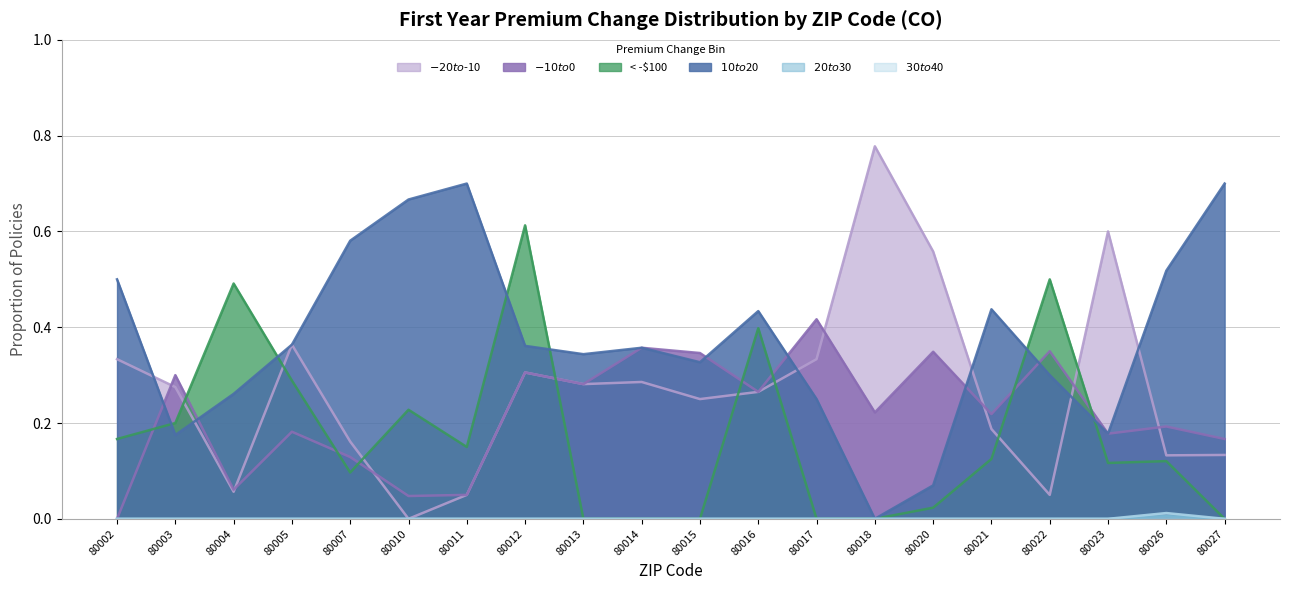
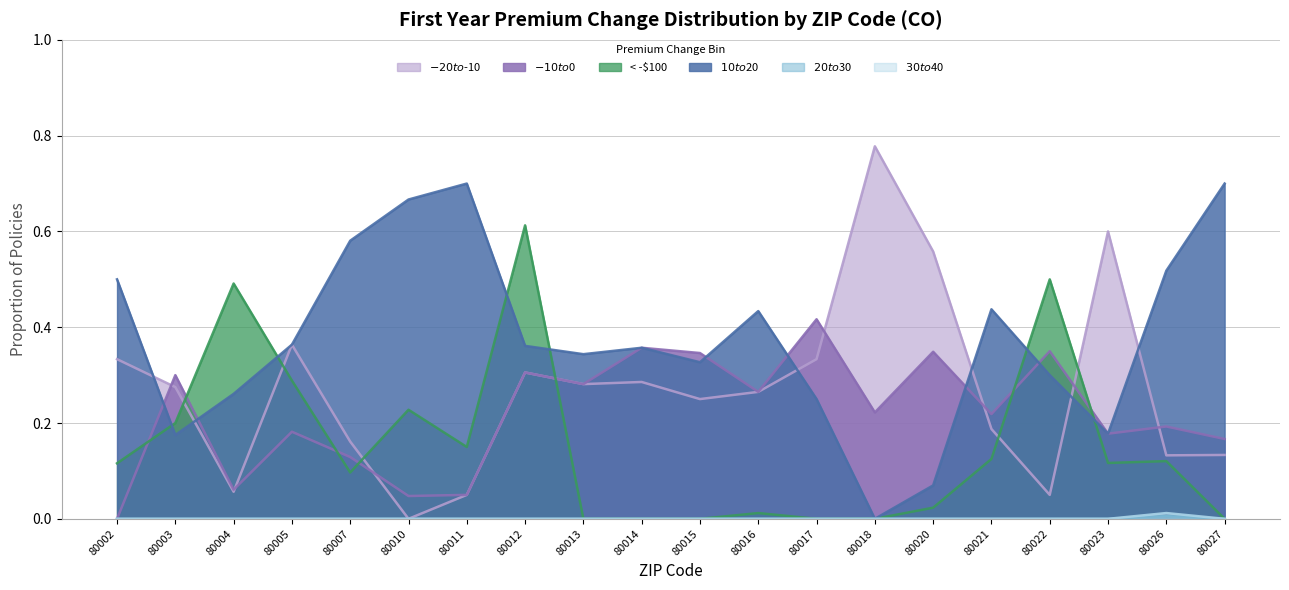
  {
    "< -$100": {
-     "80002": 0.17,
+     "80002": 0.12,
      "80003": 0.20,
      "80004": 0.49,
      "80005": 0.29,
      "80007": 0.10,
      "80010": 0.23,
      "80011": 0.15,
      "80012": 0.61,
-     "80016": 0.40,
+     "80016": 0.01,
      "80020": 0.02,
      "80021": 0.13,
      "80022": 0.50,
      "80023": 0.12,
      "80026": 0.12
    }
  }
